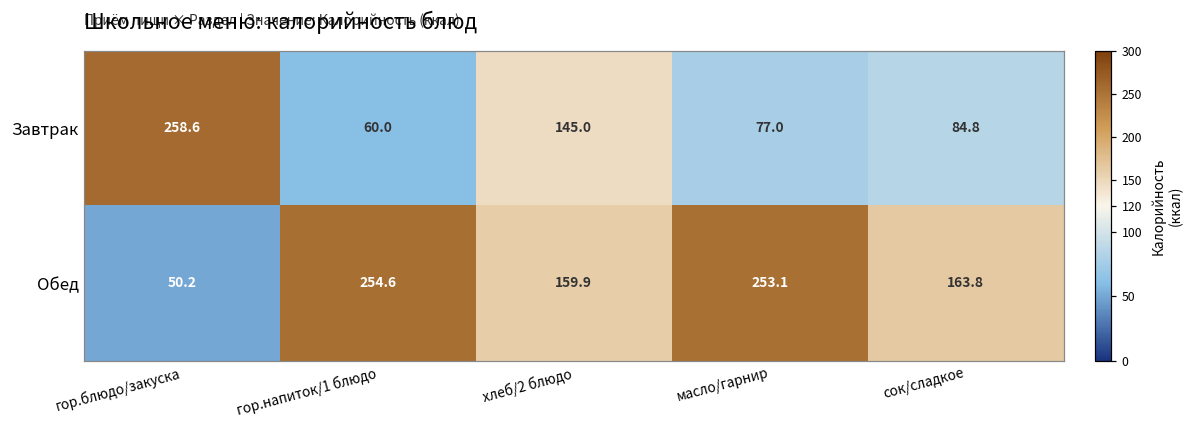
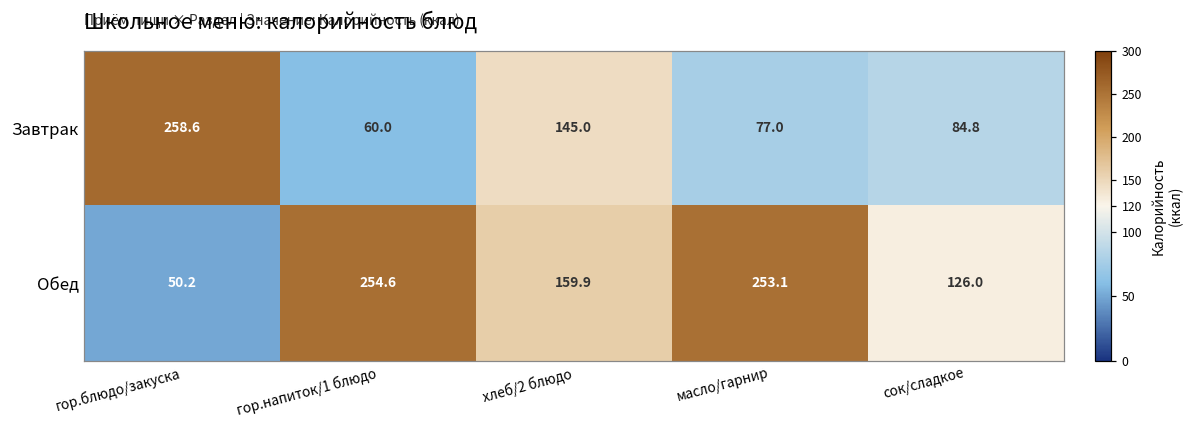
  {
    "Завтрак": {
      "гор.блюдо/закуска": 258.6,
      "гор.напиток/1 блюдо": 60.0,
      "хлеб/2 блюдо": 145.0,
      "масло/гарнир": 77.0,
      "сок/сладкое": 84.8
    },
    "Обед": {
      "гор.блюдо/закуска": 50.2,
      "гор.напиток/1 блюдо": 254.6,
      "хлеб/2 блюдо": 159.9,
      "масло/гарнир": 253.1,
-     "сок/сладкое": 163.8
+     "сок/сладкое": 126.0
    }
  }
